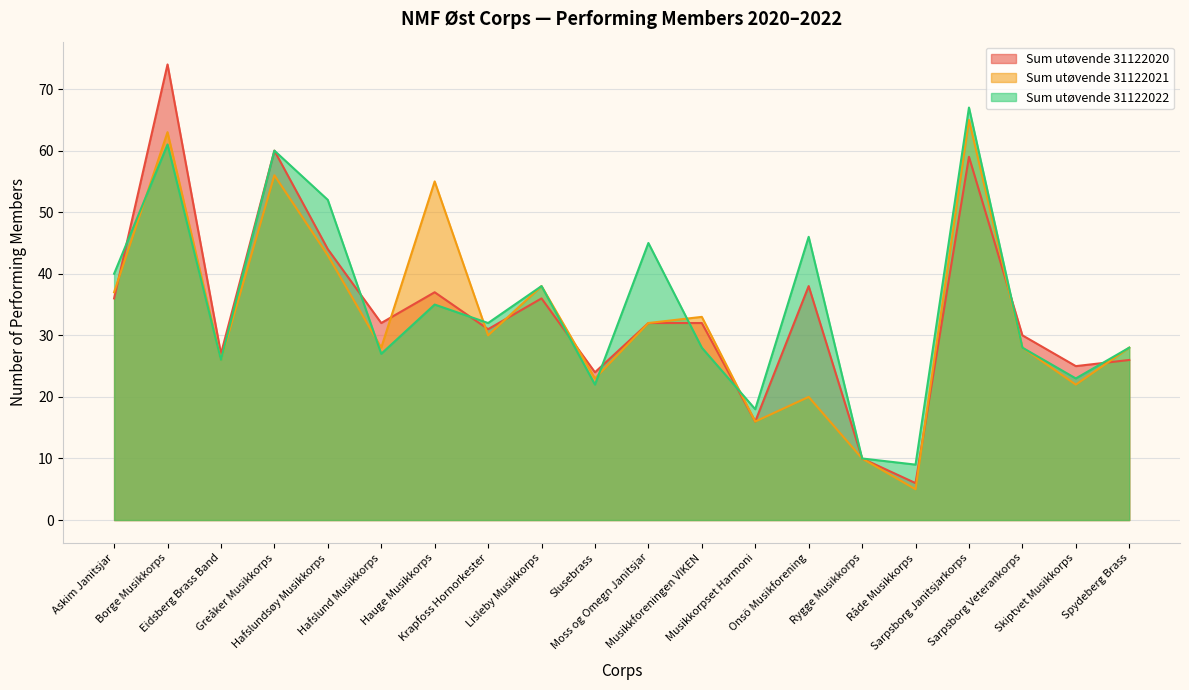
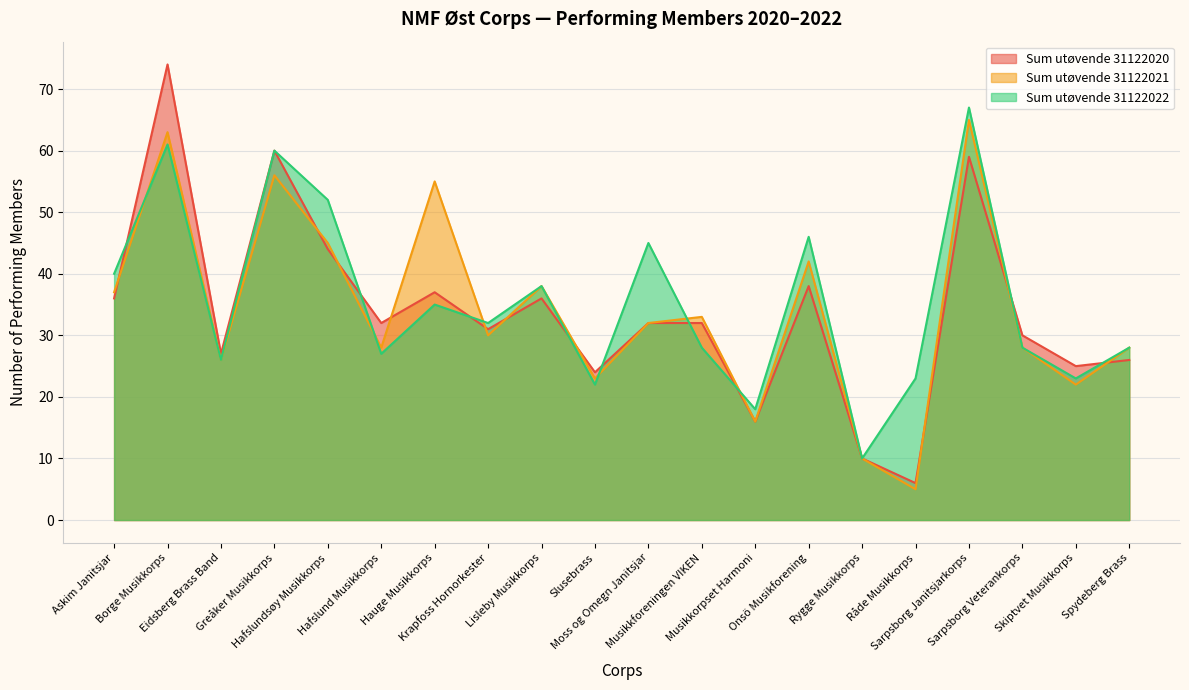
  {
    "Sum utøvende 31122020": {
      "Askim Janitsjar": 36,
      "Borge Musikkorps": 74,
      "Eidsberg Brass Band": 27,
      "Hafslundsøy Musikkorps": 44,
      "Hafslund Musikkorps": 32,
      "Hauge Musikkorps": 37,
      "Krapfoss Hornorkester": 31,
      "Lisleby Musikkorps": 36,
      "Slusebrass": 24,
      "Musikkforeningen VIKEN": 32,
      "Onsö Musikforening": 38,
      "Råde Musikkorps": 6,
      "Sarpsborg Janitsjarkorps": 59,
      "Sarpsborg Veterankorps": 30,
      "Skiptvet Musikkorps": 25,
      "Spydeberg Brass": 26
    },
    "Sum utøvende 31122021": {
      "Askim Janitsjar": 37,
      "Borge Musikkorps": 63,
      "Greåker Musikkorps": 56,
-     "Hafslundsøy Musikkorps": 43,
+     "Hafslundsøy Musikkorps": 45,
      "Hafslund Musikkorps": 28,
      "Hauge Musikkorps": 55,
      "Krapfoss Hornorkester": 30,
      "Slusebrass": 23,
      "Musikkforeningen VIKEN": 33,
-     "Onsö Musikforening": 20,
+     "Onsö Musikforening": 42,
      "Råde Musikkorps": 5,
      "Sarpsborg Janitsjarkorps": 65,
      "Skiptvet Musikkorps": 22
    },
    "Sum utøvende 31122022": {
      "Askim Janitsjar": 40,
      "Borge Musikkorps": 61,
      "Hafslundsøy Musikkorps": 52,
      "Hafslund Musikkorps": 27,
      "Hauge Musikkorps": 35,
      "Krapfoss Hornorkester": 32,
      "Slusebrass": 22,
      "Moss og Omegn Janitsjar": 45,
      "Musikkforeningen VIKEN": 28,
      "Musikkorpset Harmoni": 18,
      "Onsö Musikforening": 46,
-     "Råde Musikkorps": 9,
+     "Råde Musikkorps": 23,
      "Sarpsborg Janitsjarkorps": 67,
      "Skiptvet Musikkorps": 23
    }
  }
